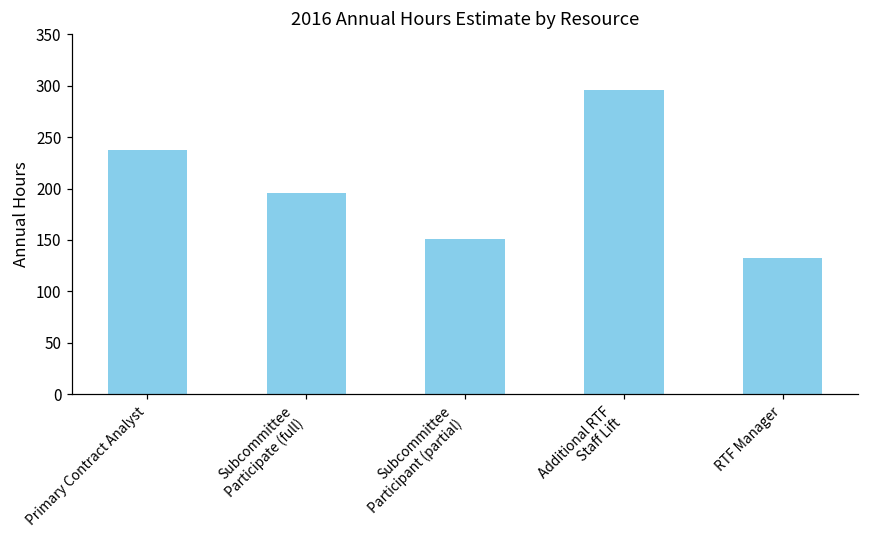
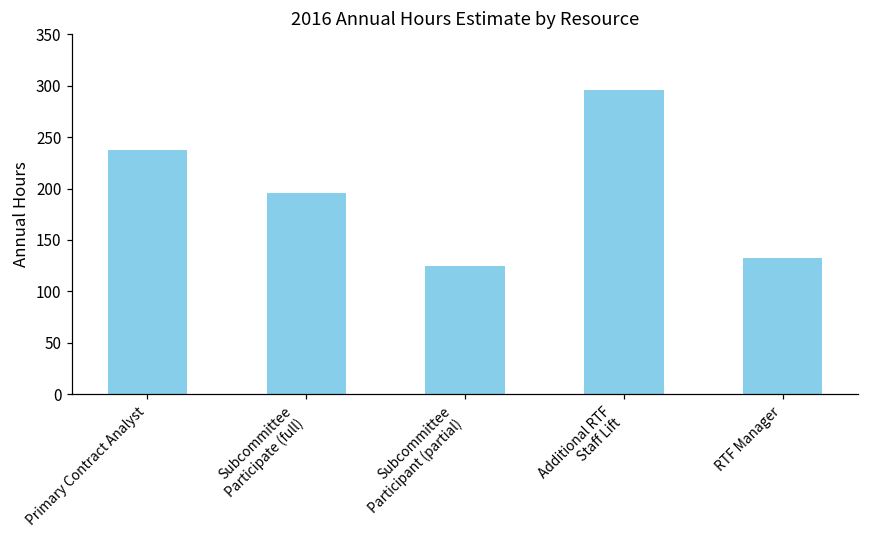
  {
    "Primary Contract Analyst": 240,
    "Subcommittee Participate (full)": 200,
-   "Subcommittee Participant (partial)": 150,
+   "Subcommittee Participant (partial)": 130,
    "Additional RTF Staff Lift": 300,
    "RTF Manager": 130
  }
